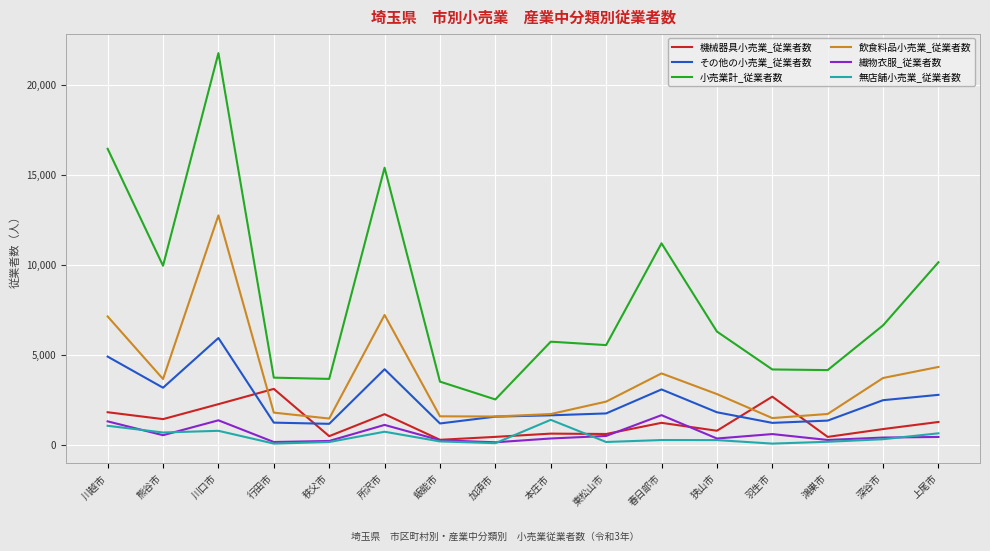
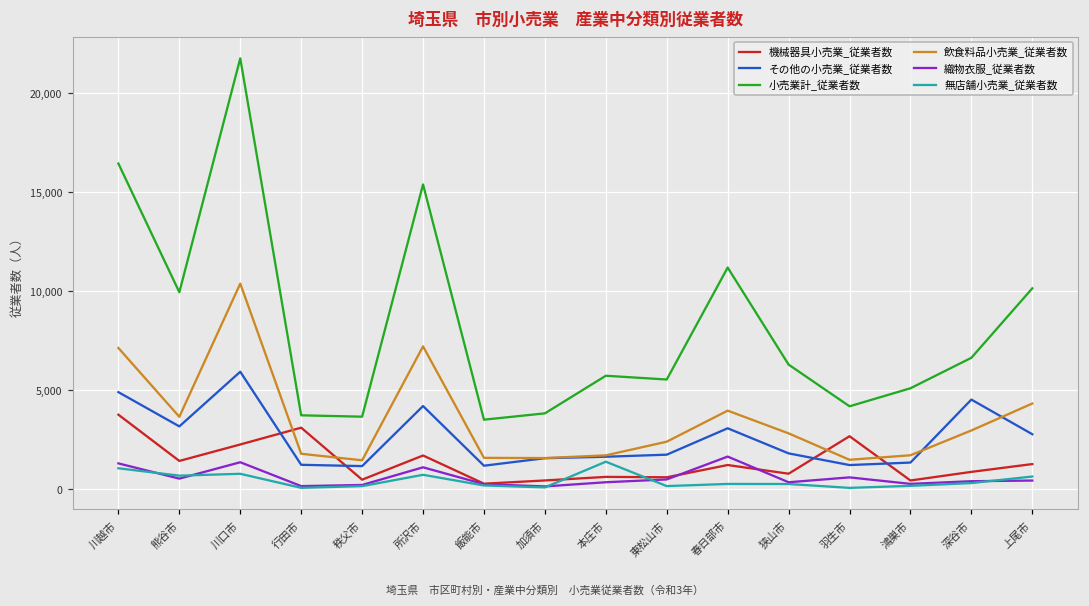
  {
    "機械器具小売業_従業者数": {
-     "川越市": "1,800",
+     "川越市": "3,800",
      "熊谷市": "1,400",
      "川口市": "2,300",
      "行田市": "3,100",
      "秩父市": "500",
      "所沢市": "1,700",
      "加須市": "400",
      "本庄市": "600",
      "春日部市": "1,200",
      "狭山市": "800",
      "羽生市": "2,700",
      "鴻巣市": "400",
      "深谷市": "900",
      "上尾市": "1,300"
    },
    "その他の小売業_従業者数": {
      "川越市": "4,900",
      "熊谷市": "3,200",
      "川口市": "5,900",
      "行田市": "1,200",
      "秩父市": "1,200",
      "所沢市": "4,200",
      "飯能市": "1,200",
      "東松山市": "1,700",
      "春日部市": "3,100",
      "狭山市": "1,800",
      "羽生市": "1,200",
      "鴻巣市": "1,300",
-     "深谷市": "2,500",
+     "深谷市": "4,500",
      "上尾市": "2,800"
    },
    "小売業計_従業者数": {
      "川越市": "16,400",
      "熊谷市": "9,900",
      "川口市": "21,700",
      "行田市": "3,700",
      "秩父市": "3,700",
      "所沢市": "15,400",
      "飯能市": "3,500",
-     "加須市": "2,500",
+     "加須市": "3,800",
      "本庄市": "5,700",
      "東松山市": "5,500",
      "春日部市": "11,200",
      "狭山市": "6,300",
      "羽生市": "4,200",
-     "鴻巣市": "4,200",
+     "鴻巣市": "5,100",
      "深谷市": "6,600",
      "上尾市": "10,100"
    },
    "飲食料品小売業_従業者数": {
      "川越市": "7,100",
      "熊谷市": "3,700",
-     "川口市": "12,700",
+     "川口市": "10,400",
      "行田市": "1,800",
      "秩父市": "1,500",
      "所沢市": "7,200",
      "飯能市": "1,600",
      "東松山市": "2,400",
      "春日部市": "4,000",
      "狭山市": "2,800",
      "羽生市": "1,500",
      "鴻巣市": "1,700",
-     "深谷市": "3,700",
+     "深谷市": "3,000",
      "上尾市": "4,300"
    },
    "織物衣服_従業者数": {
      "川越市": "1,300",
      "熊谷市": "500",
      "川口市": "1,400",
      "所沢市": "1,100",
      "本庄市": "400",
      "春日部市": "1,700",
      "羽生市": "600",
      "上尾市": "400"
    },
    "無店舗小売業_従業者数": {
      "川越市": "1,100",
      "熊谷市": "700",
      "川口市": "800",
      "所沢市": "700",
      "本庄市": "1,400",
      "東松山市": "200",
      "春日部市": "300",
      "羽生市": "100",
      "上尾市": "600"
    }
  }
